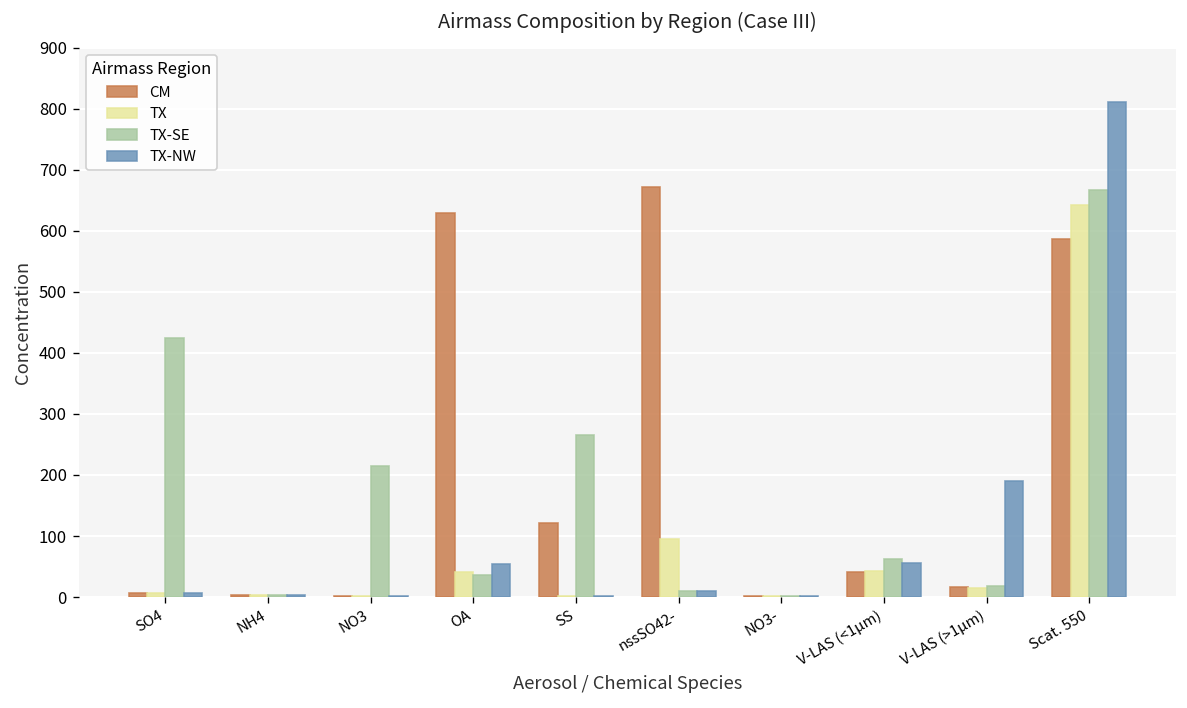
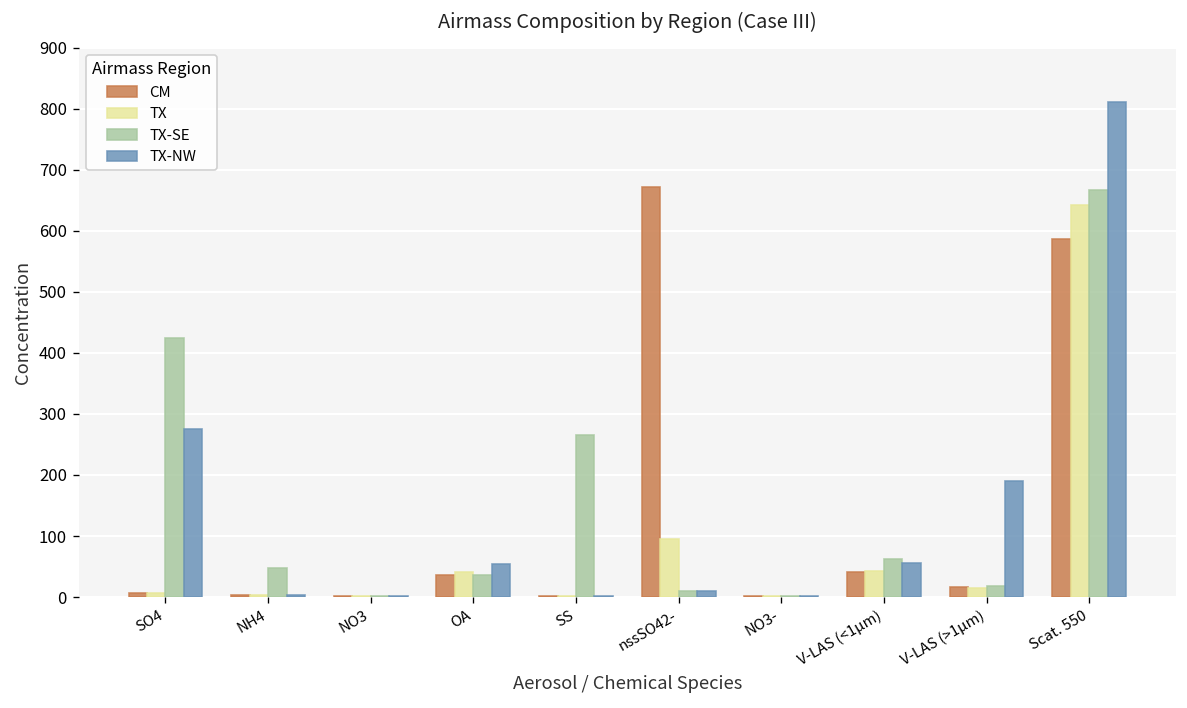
  {
    "CM": {
      "SO4": 10,
-     "OA": 630,
-     "SS": 120,
+     "OA": 40,
+     "SS": 0,
      "nssSO42-": 670,
      "V-LAS (<1µm)": 40,
      "V-LAS (>1µm)": 20,
      "Scat. 550": 590
    },
    "TX": {
      "SO4": 10,
      "OA": 40,
      "nssSO42-": 100,
      "V-LAS (<1µm)": 40,
      "V-LAS (>1µm)": 20,
      "Scat. 550": 640
    },
    "TX-SE": {
      "SO4": 420,
-     "NH4": 0,
-     "NO3": 210,
+     "NH4": 50,
+     "NO3": 0,
      "OA": 40,
      "SS": 270,
      "nssSO42-": 10,
      "V-LAS (<1µm)": 60,
      "V-LAS (>1µm)": 20,
      "Scat. 550": 670
    },
    "TX-NW": {
-     "SO4": 10,
+     "SO4": 280,
      "OA": 50,
      "nssSO42-": 10,
      "V-LAS (<1µm)": 60,
      "V-LAS (>1µm)": 190,
      "Scat. 550": 810
    }
  }
